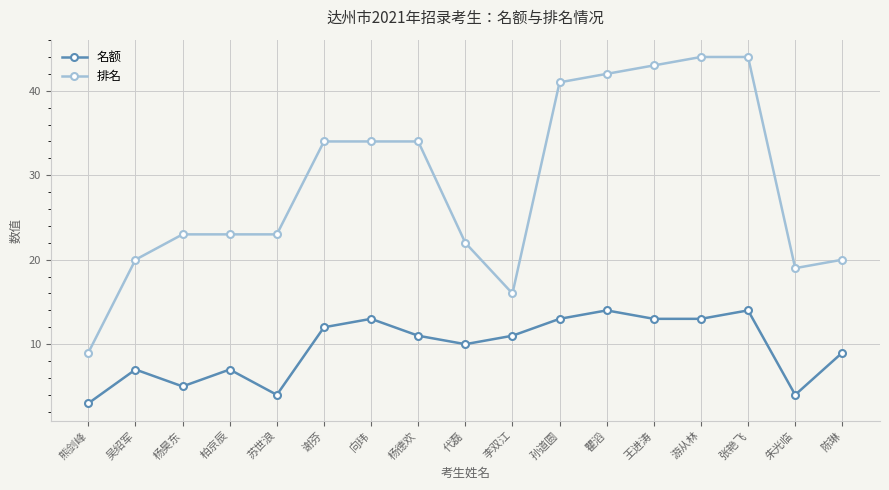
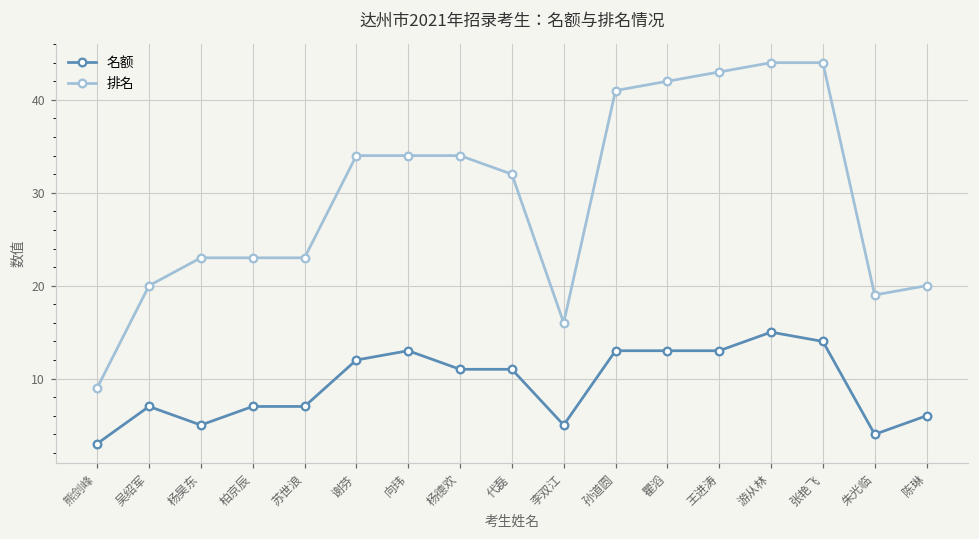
  {
    "名额": {
      "熊剑峰": 3,
      "吴绍军": 7,
      "杨昊东": 5,
      "柏京辰": 7,
-     "苏世浪": 4,
+     "苏世浪": 7,
      "谢芬": 12,
      "向玮": 13,
      "杨德欢": 11,
-     "代磊": 10,
-     "李双江": 11,
+     "代磊": 11,
+     "李双江": 5,
      "孙道圆": 13,
-     "瞿滔": 14,
+     "瞿滔": 13,
      "王进涛": 13,
-     "游从林": 13,
+     "游从林": 15,
      "张艳飞": 14,
      "朱光临": 4,
-     "陈琳": 9
+     "陈琳": 6
    },
    "排名": {
      "熊剑峰": 9,
      "吴绍军": 20,
      "杨昊东": 23,
      "柏京辰": 23,
      "苏世浪": 23,
      "谢芬": 34,
      "向玮": 34,
      "杨德欢": 34,
-     "代磊": 22,
+     "代磊": 32,
      "李双江": 16,
      "孙道圆": 41,
      "瞿滔": 42,
      "王进涛": 43,
      "游从林": 44,
      "张艳飞": 44,
      "朱光临": 19,
      "陈琳": 20
    }
  }
